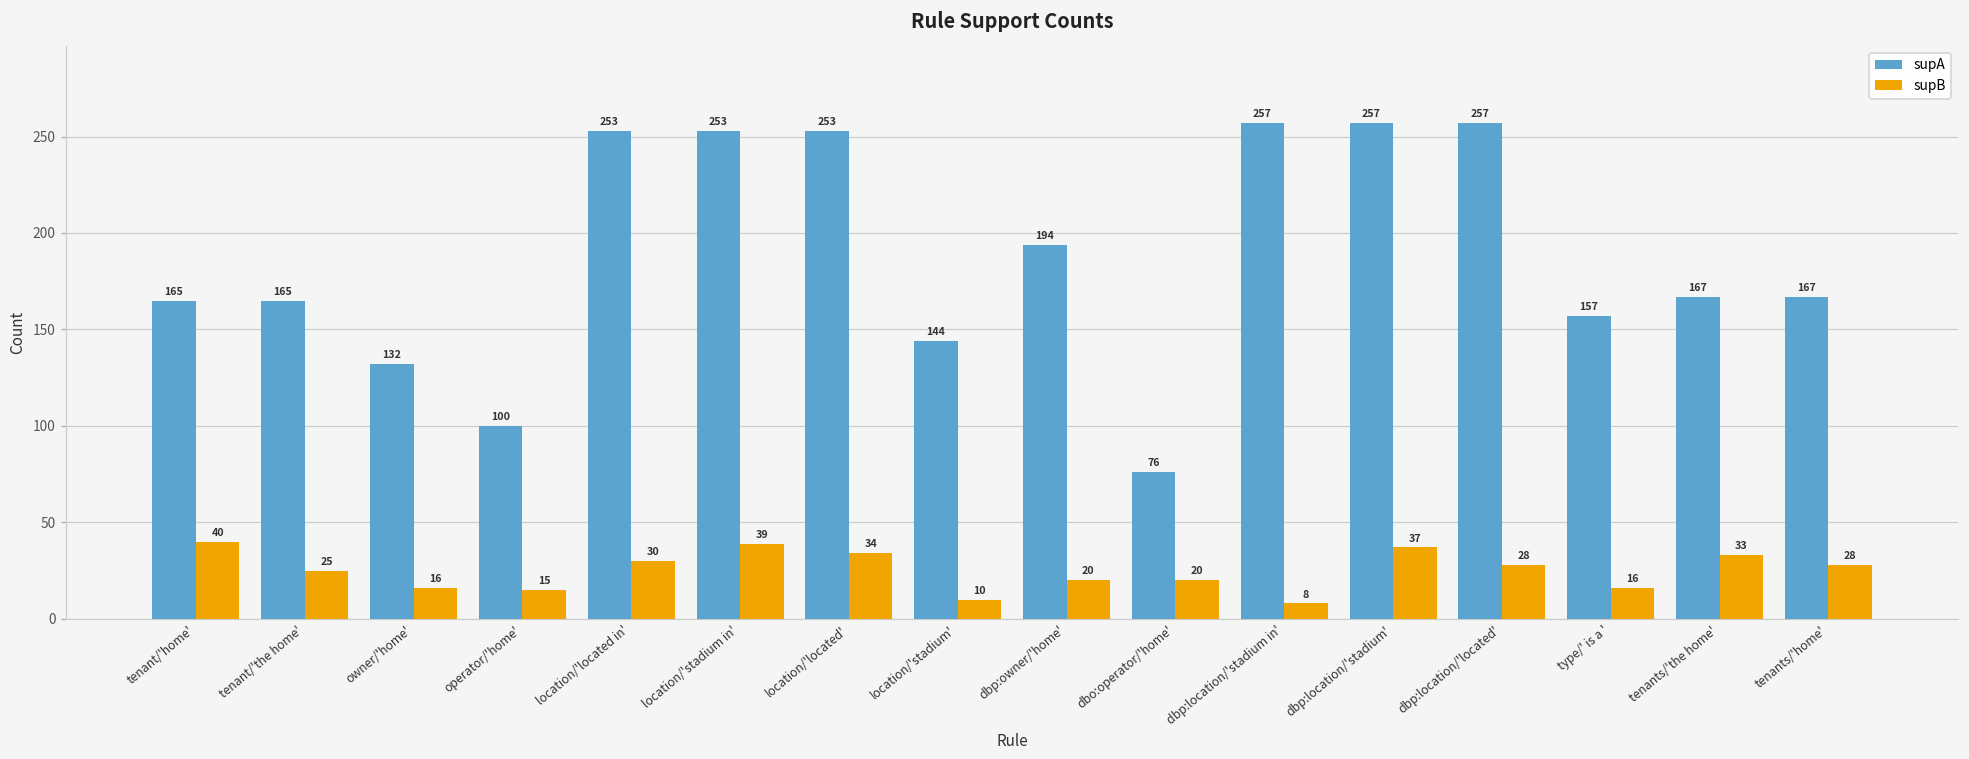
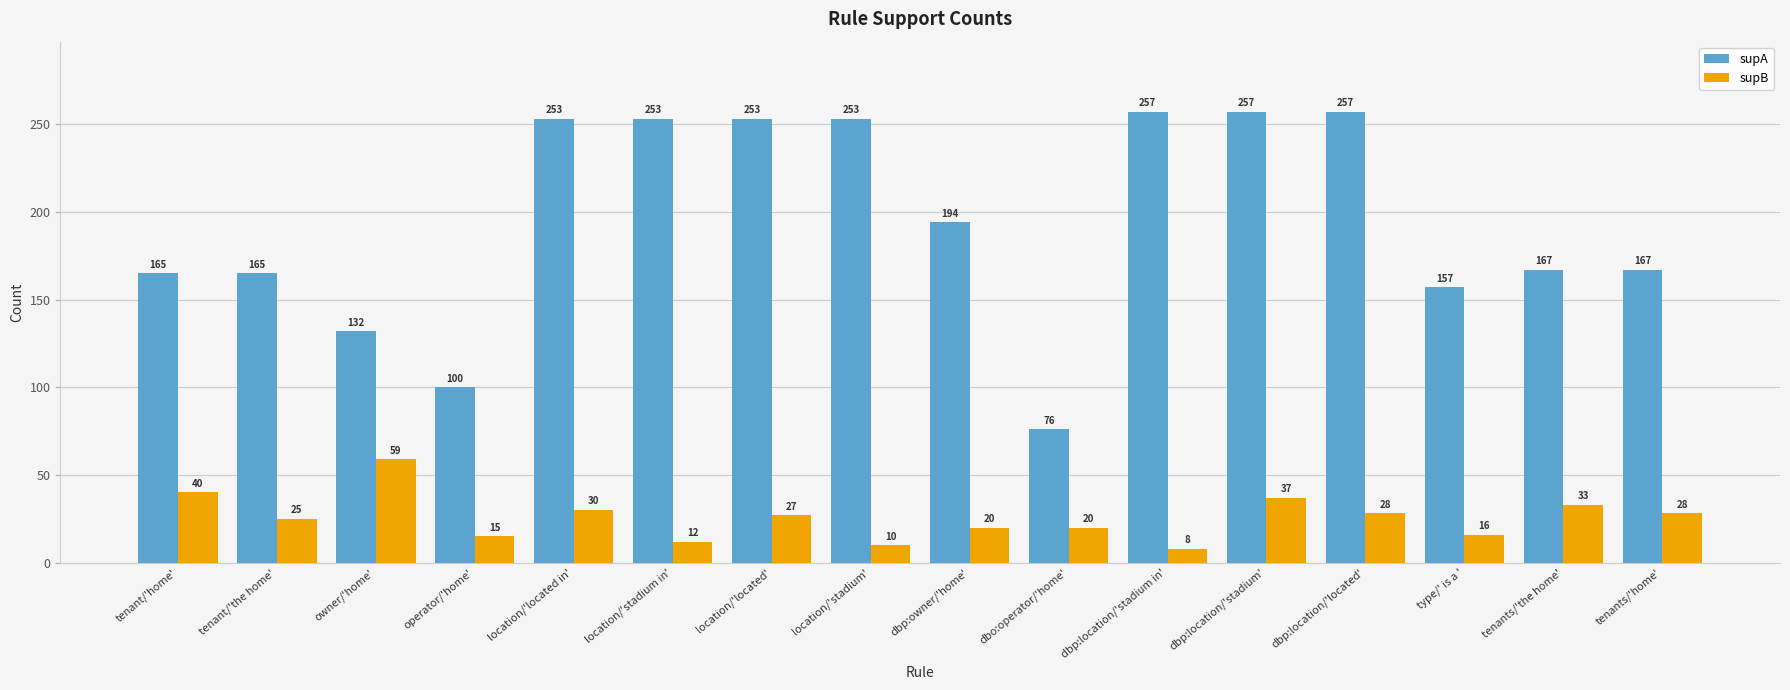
  {
    "supA": {
      "tenant/'home'": 165,
      "tenant/'the home'": 165,
      "owner/'home'": 132,
      "operator/'home'": 100,
      "location/'located in'": 253,
      "location/'stadium in'": 253,
      "location/'located'": 253,
-     "location/'stadium'": 144,
+     "location/'stadium'": 253,
      "dbp:owner/'home'": 194,
      "dbo:operator/'home'": 76,
      "dbp:location/'stadium in'": 257,
      "dbp:location/'stadium'": 257,
      "dbp:location/'located'": 257,
      "type/' is a '": 157,
      "tenants/'the home'": 167,
      "tenants/'home'": 167
    },
    "supB": {
      "tenant/'home'": 40,
      "tenant/'the home'": 25,
-     "owner/'home'": 16,
+     "owner/'home'": 59,
      "operator/'home'": 15,
      "location/'located in'": 30,
-     "location/'stadium in'": 39,
-     "location/'located'": 34,
+     "location/'stadium in'": 12,
+     "location/'located'": 27,
      "location/'stadium'": 10,
      "dbp:owner/'home'": 20,
      "dbo:operator/'home'": 20,
      "dbp:location/'stadium in'": 8,
      "dbp:location/'stadium'": 37,
      "dbp:location/'located'": 28,
      "type/' is a '": 16,
      "tenants/'the home'": 33,
      "tenants/'home'": 28
    }
  }
